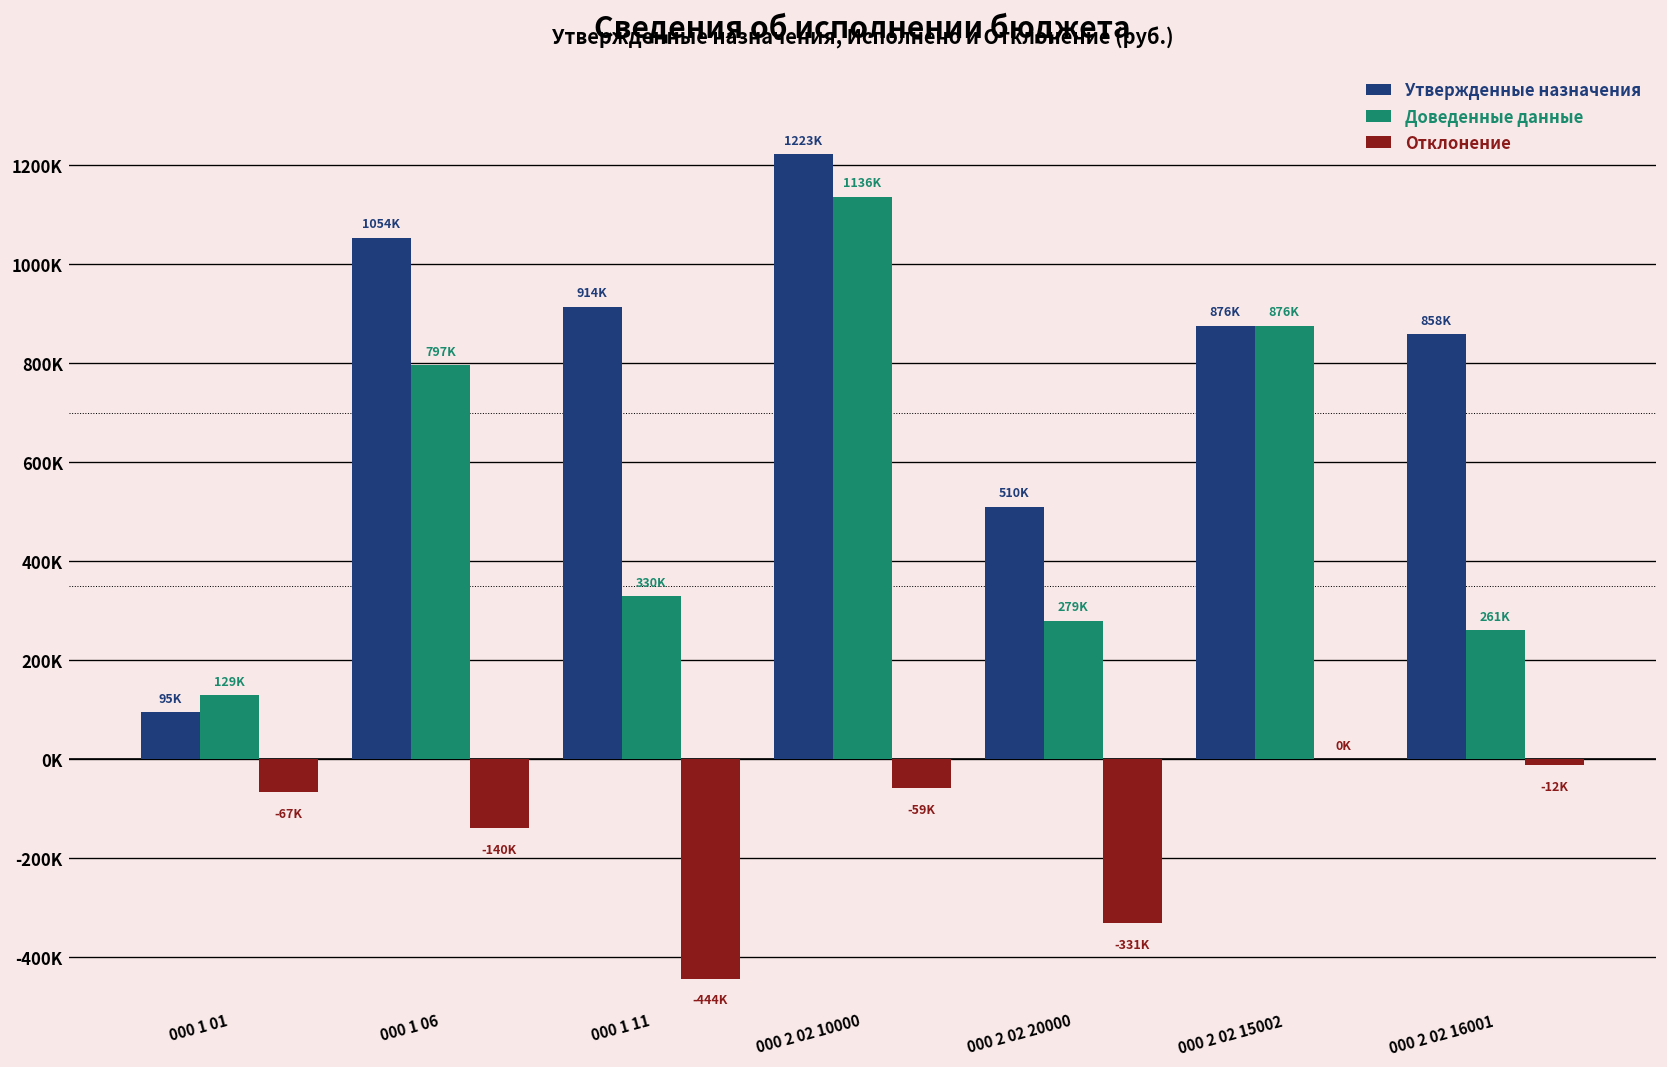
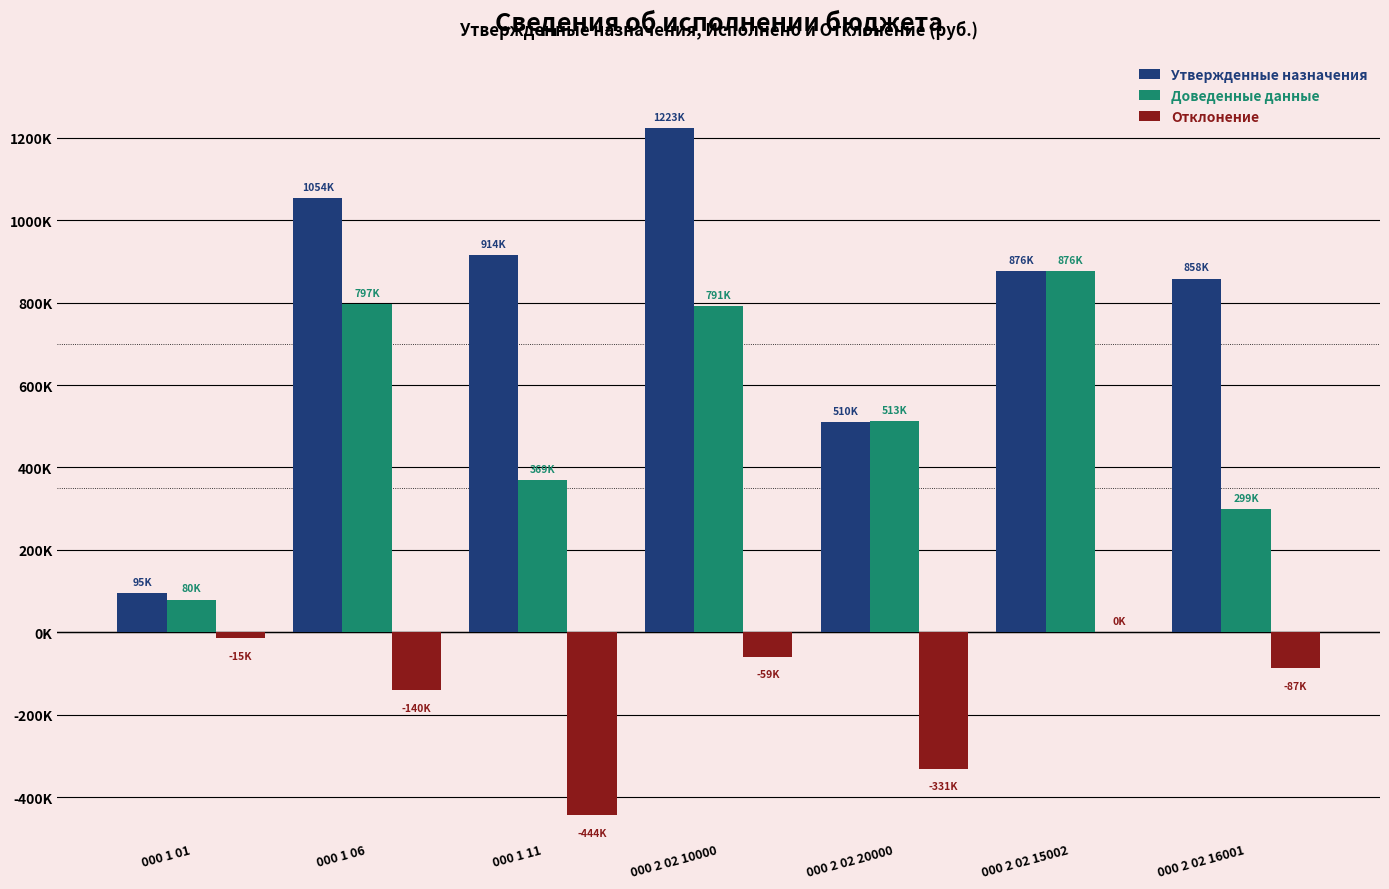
  {
    "Утвержденные назначения": {
      "000 1 01": "95K",
      "000 1 06": "1054K",
      "000 1 11": "914K",
      "000 2 02 10000": "1223K",
      "000 2 02 20000": "510K",
      "000 2 02 15002": "876K",
      "000 2 02 16001": "858K"
    },
    "Доведенные данные": {
-     "000 1 01": "129K",
+     "000 1 01": "80K",
      "000 1 06": "797K",
-     "000 1 11": "330K",
-     "000 2 02 10000": "1136K",
-     "000 2 02 20000": "279K",
+     "000 1 11": "369K",
+     "000 2 02 10000": "791K",
+     "000 2 02 20000": "513K",
      "000 2 02 15002": "876K",
-     "000 2 02 16001": "261K"
+     "000 2 02 16001": "299K"
    },
    "Отклонение": {
-     "000 1 01": "-67K",
+     "000 1 01": "-15K",
      "000 1 06": "-140K",
      "000 1 11": "-444K",
      "000 2 02 10000": "-59K",
      "000 2 02 20000": "-331K",
      "000 2 02 15002": "0K",
-     "000 2 02 16001": "-12K"
+     "000 2 02 16001": "-87K"
    }
  }
